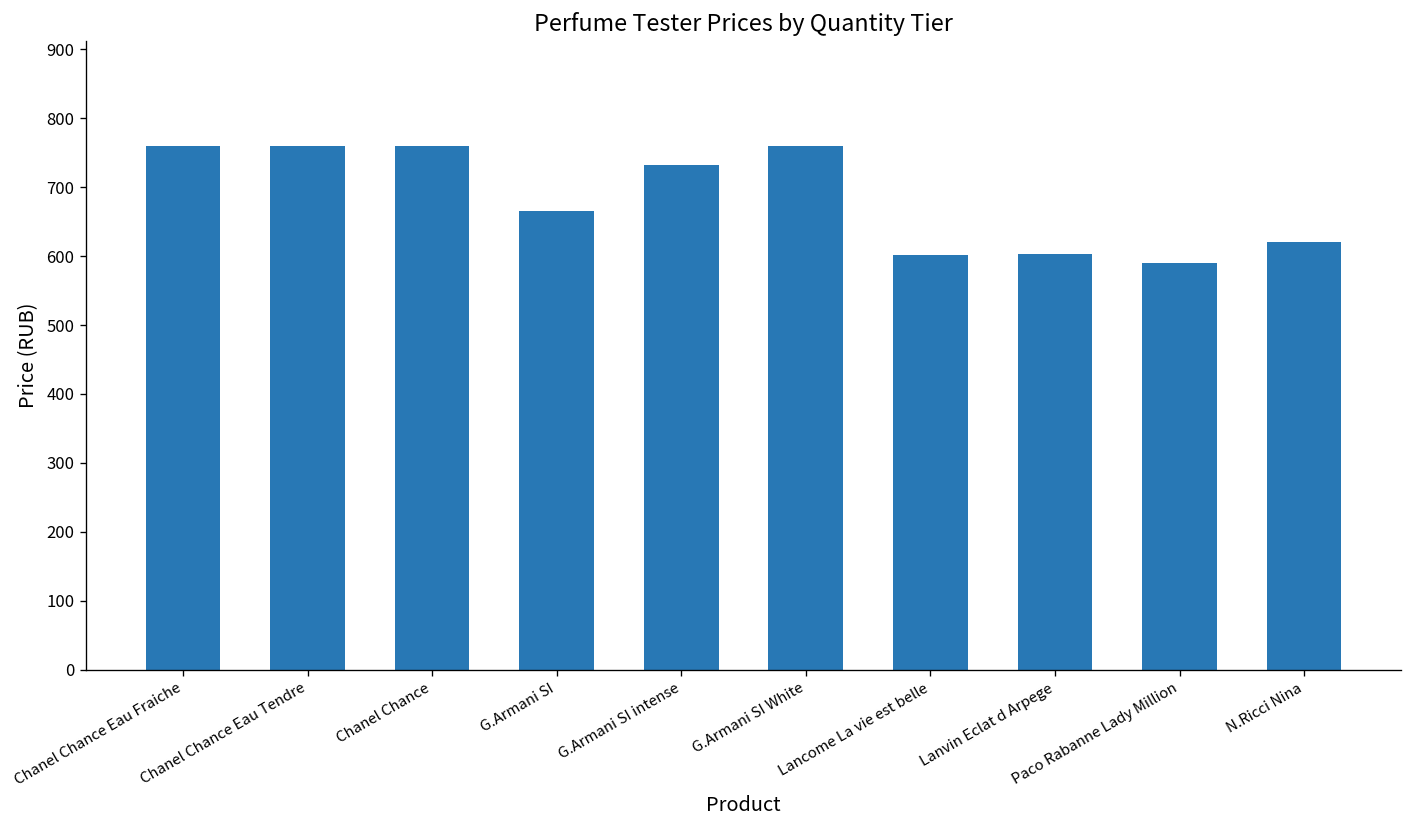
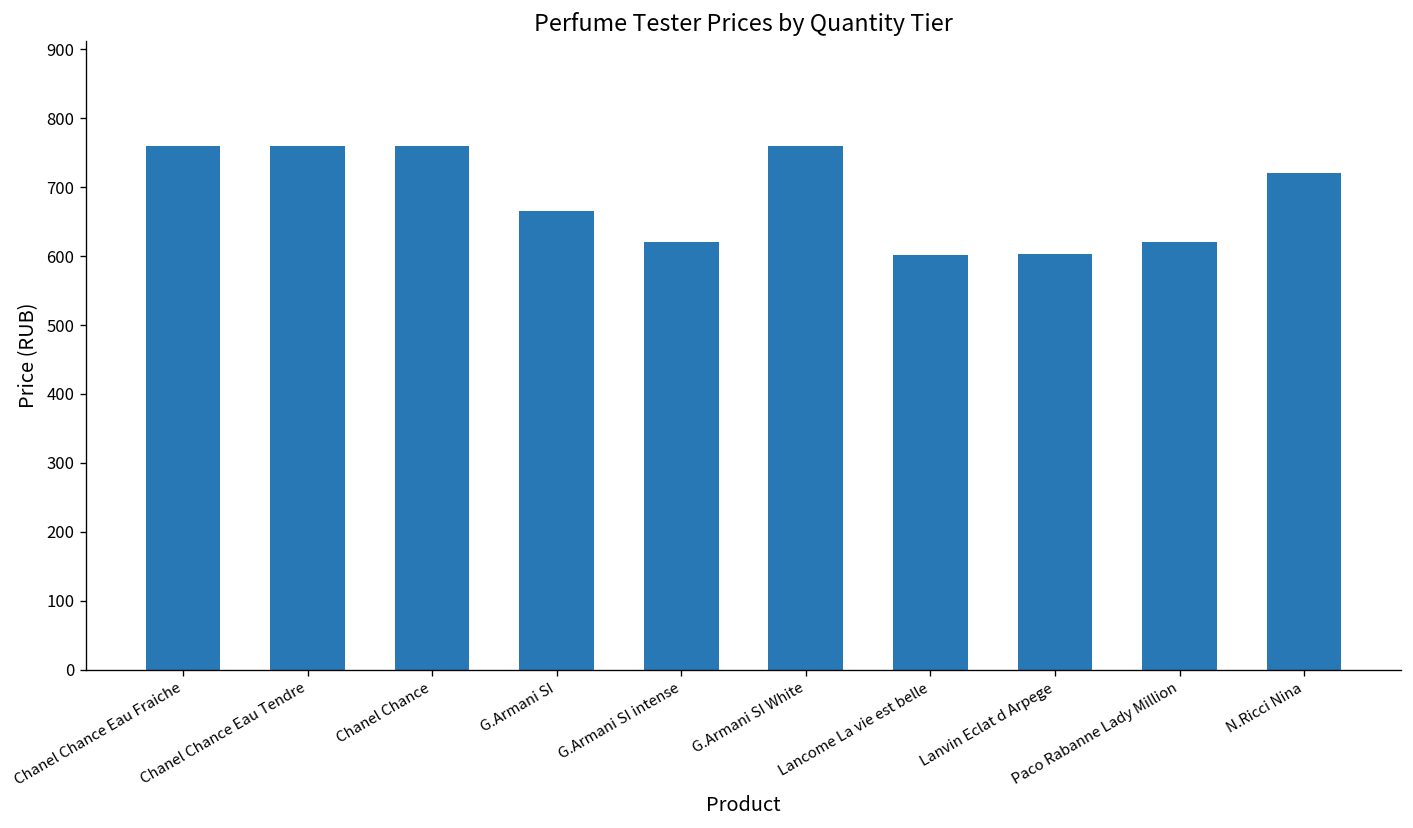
  {
    "Chanel Chance Eau Fraiche": 760,
    "Chanel Chance Eau Tendre": 760,
    "Chanel Chance": 760,
    "G.Armani SI": 670,
-   "G.Armani SI intense": 730,
+   "G.Armani SI intense": 620,
    "G.Armani SI White": 760,
    "Lancome La vie est belle": 600,
    "Lanvin Eclat d Arpege": 600,
-   "Paco Rabanne Lady Million": 590,
-   "N.Ricci Nina": 620
+   "Paco Rabanne Lady Million": 620,
+   "N.Ricci Nina": 720
  }
